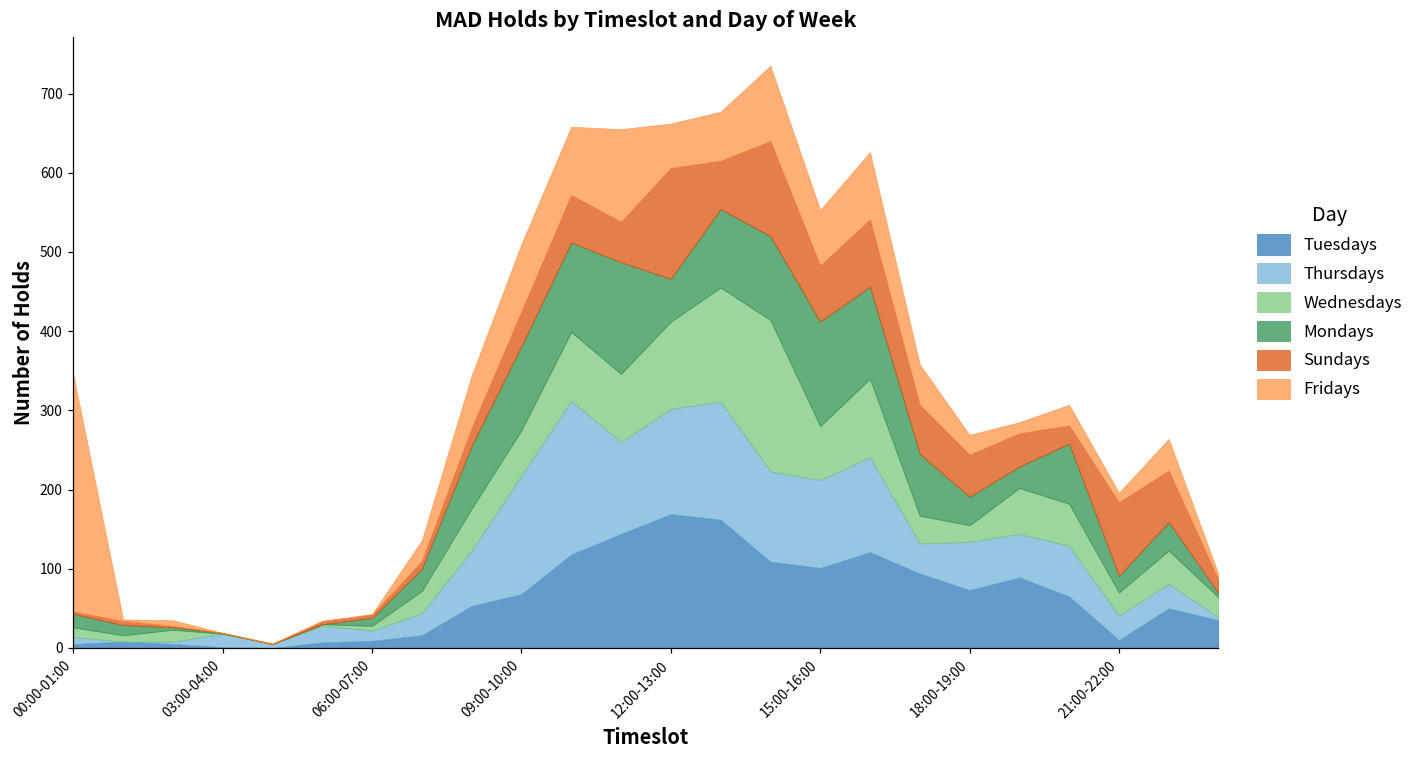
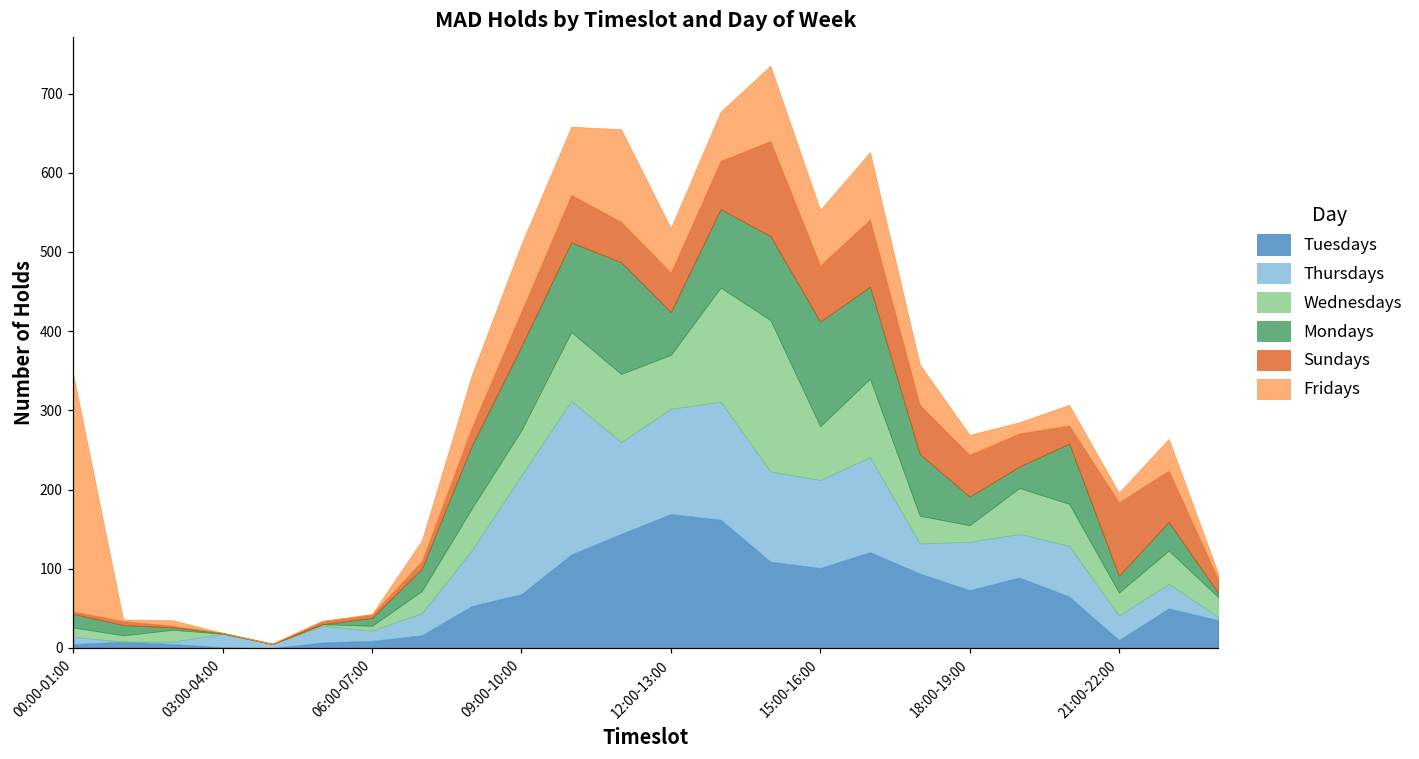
  {
    "Tuesdays": {
      "00:00-01:00": 10,
      "06:00-07:00": 10,
      "09:00-10:00": 70,
      "12:00-13:00": 170,
      "15:00-16:00": 100,
      "18:00-19:00": 70,
      "21:00-22:00": 10
    },
    "Thursdays": {
      "00:00-01:00": 10,
      "06:00-07:00": 10,
      "09:00-10:00": 150,
      "12:00-13:00": 130,
      "15:00-16:00": 110,
      "18:00-19:00": 60,
      "21:00-22:00": 30
    },
    "Wednesdays": {
      "00:00-01:00": 10,
      "06:00-07:00": 10,
      "09:00-10:00": 60,
-     "12:00-13:00": 110,
+     "12:00-13:00": 70,
      "15:00-16:00": 70,
      "18:00-19:00": 20,
      "21:00-22:00": 30
    },
    "Mondays": {
      "06:00-07:00": 10,
      "09:00-10:00": 110,
      "12:00-13:00": 50,
      "15:00-16:00": 130,
      "18:00-19:00": 40,
      "21:00-22:00": 20
    },
    "Sundays": {
      "09:00-10:00": 40,
-     "12:00-13:00": 140,
+     "12:00-13:00": 50,
      "15:00-16:00": 70,
      "18:00-19:00": 50,
      "21:00-22:00": 90
    },
    "Fridays": {
      "00:00-01:00": 300,
      "09:00-10:00": 90,
      "12:00-13:00": 60,
      "15:00-16:00": 70,
      "18:00-19:00": 30,
      "21:00-22:00": 10
    }
  }
